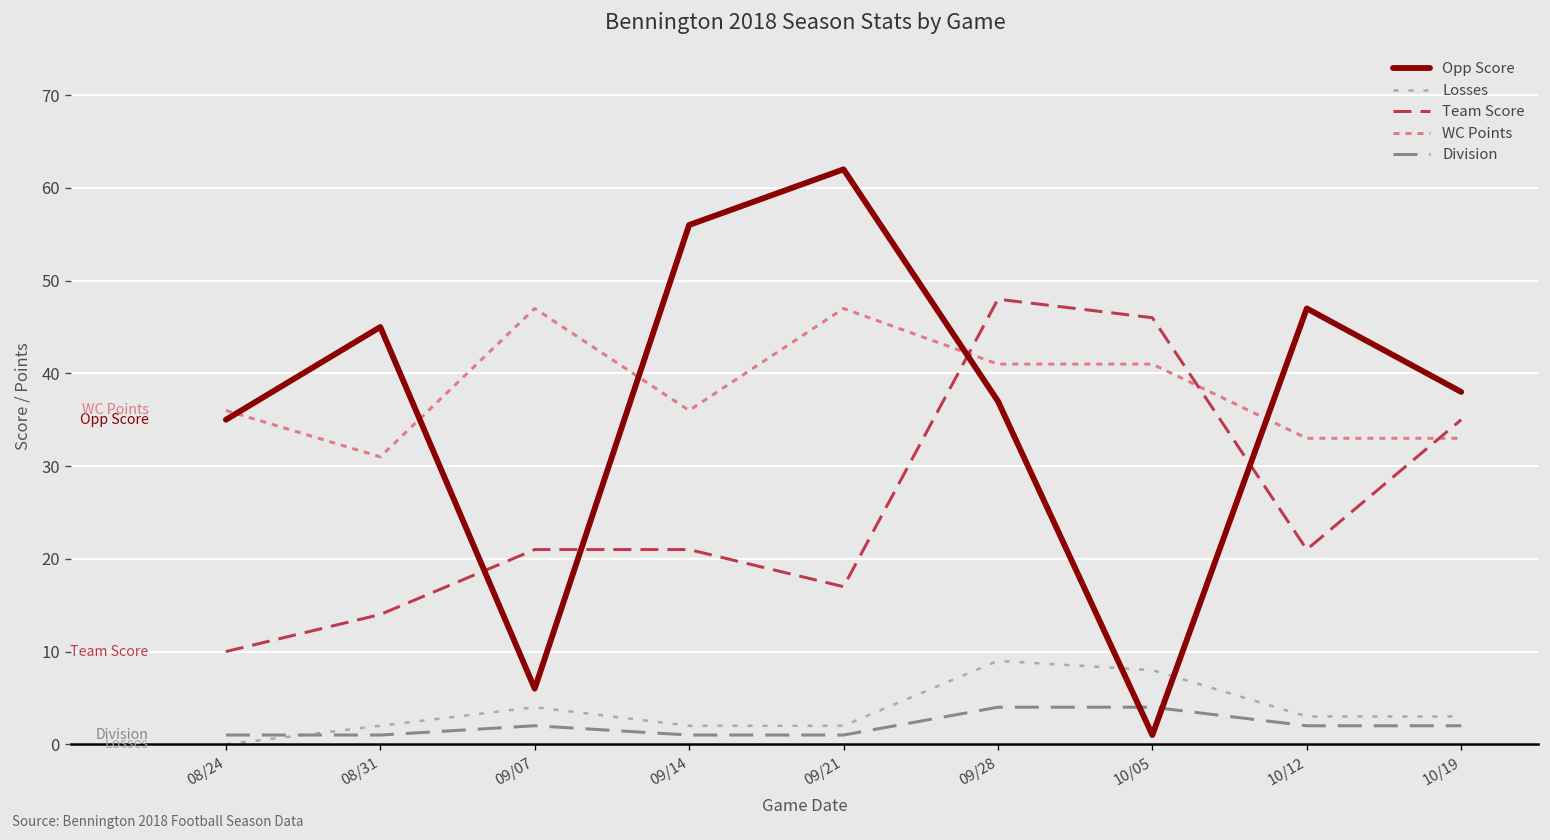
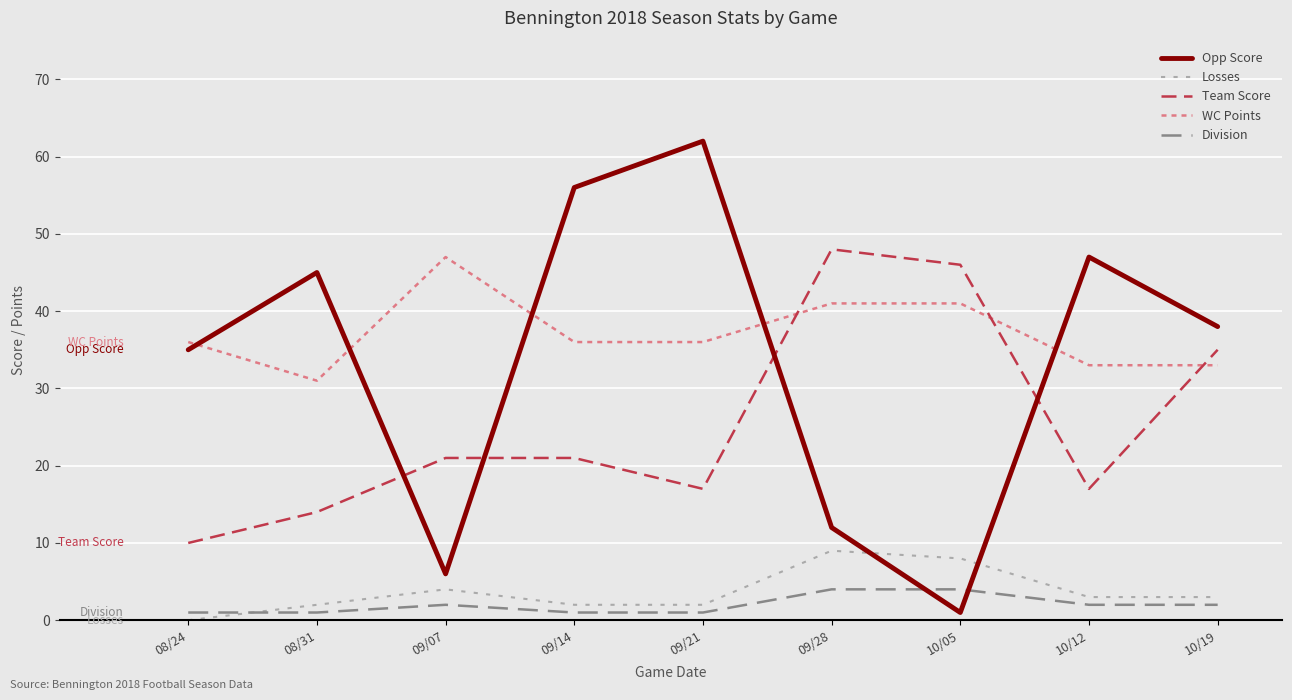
  {
    "Opp Score": {
      "08/24": 35,
      "08/31": 45,
      "09/07": 6,
      "09/14": 56,
      "09/21": 62,
-     "09/28": 37,
+     "09/28": 12,
      "10/05": 1,
      "10/12": 47,
      "10/19": 38
    },
    "Team Score": {
      "08/24": 10,
      "08/31": 14,
      "09/07": 21,
      "09/14": 21,
      "09/21": 17,
      "09/28": 48,
      "10/05": 46,
-     "10/12": 21,
+     "10/12": 17,
      "10/19": 35
    },
    "WC Points": {
      "08/24": 36,
      "08/31": 31,
      "09/07": 47,
      "09/14": 36,
-     "09/21": 47,
+     "09/21": 36,
      "09/28": 41,
      "10/05": 41,
      "10/12": 33,
      "10/19": 33
    }
  }
